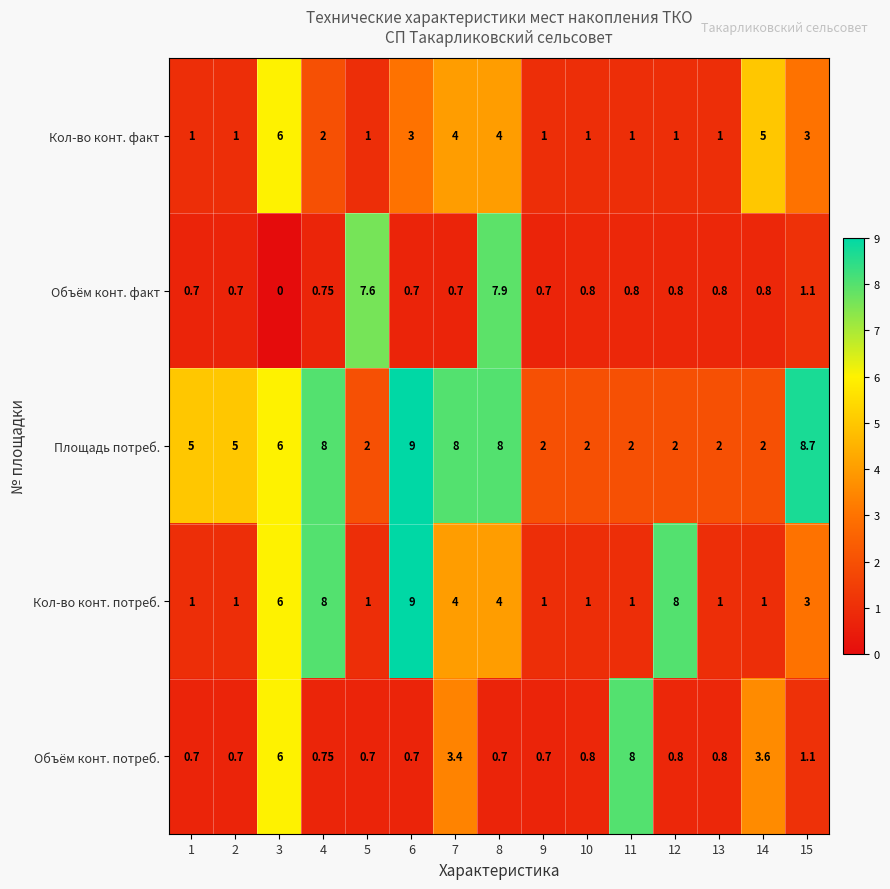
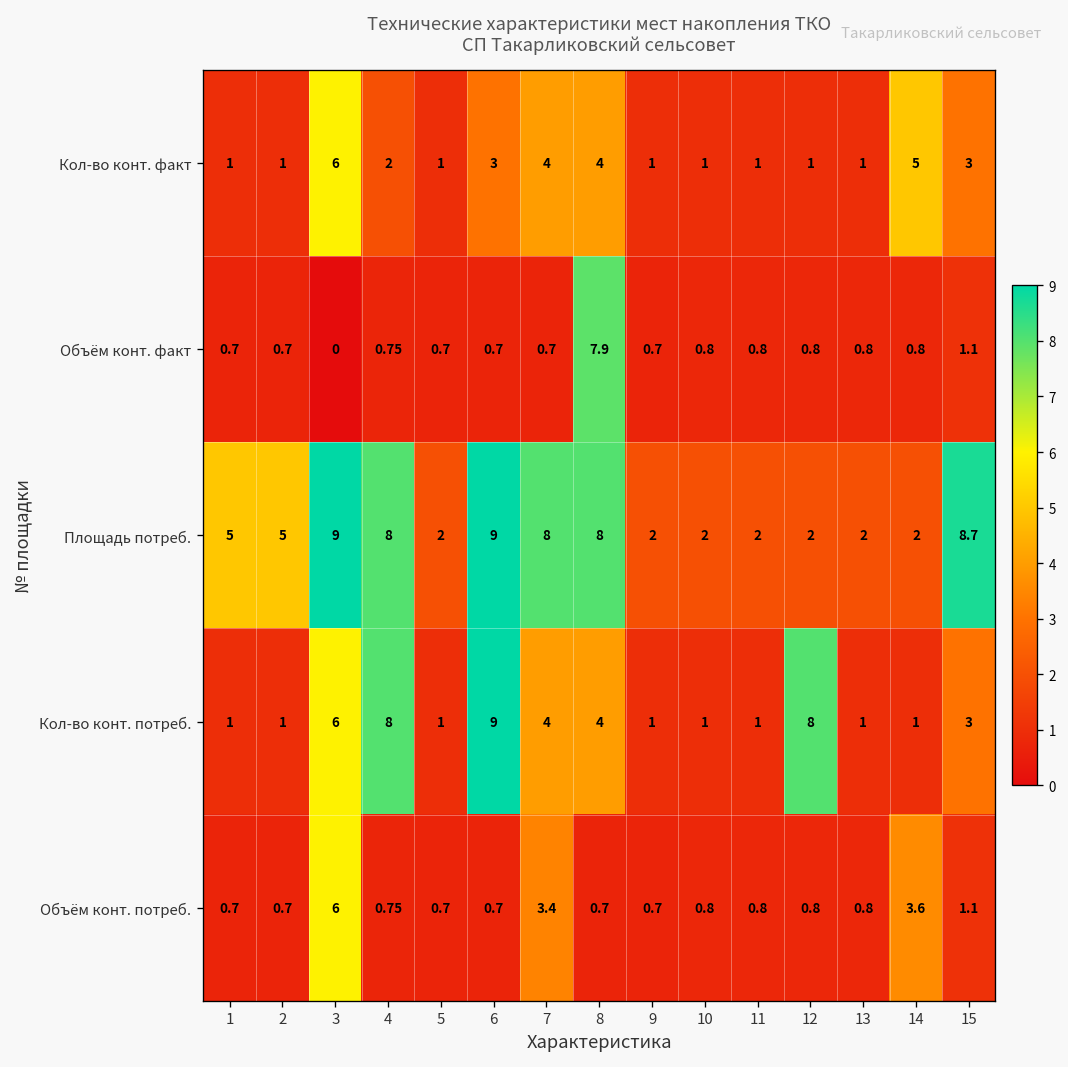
  {
    "Кол-во конт. факт": {
      "1": 1,
      "2": 1,
      "3": 6,
      "4": 2,
      "5": 1,
      "6": 3,
      "7": 4,
      "8": 4,
      "9": 1,
      "10": 1,
      "11": 1,
      "12": 1,
      "13": 1,
      "14": 5,
      "15": 3
    },
    "Объём конт. факт": {
      "1": 0.7,
      "2": 0.7,
      "3": 0,
      "4": 0.75,
-     "5": 7.6,
+     "5": 0.7,
      "6": 0.7,
      "7": 0.7,
      "8": 7.9,
      "9": 0.7,
      "10": 0.8,
      "11": 0.8,
      "12": 0.8,
      "13": 0.8,
      "14": 0.8,
      "15": 1.1
    },
    "Площадь потреб.": {
      "1": 5,
      "2": 5,
-     "3": 6,
+     "3": 9,
      "4": 8,
      "5": 2,
      "6": 9,
      "7": 8,
      "8": 8,
      "9": 2,
      "10": 2,
      "11": 2,
      "12": 2,
      "13": 2,
      "14": 2,
      "15": 8.7
    },
    "Кол-во конт. потреб.": {
      "1": 1,
      "2": 1,
      "3": 6,
      "4": 8,
      "5": 1,
      "6": 9,
      "7": 4,
      "8": 4,
      "9": 1,
      "10": 1,
      "11": 1,
      "12": 8,
      "13": 1,
      "14": 1,
      "15": 3
    },
    "Объём конт. потреб.": {
      "1": 0.7,
      "2": 0.7,
      "3": 6,
      "4": 0.75,
      "5": 0.7,
      "6": 0.7,
      "7": 3.4,
      "8": 0.7,
      "9": 0.7,
      "10": 0.8,
-     "11": 8,
+     "11": 0.8,
      "12": 0.8,
      "13": 0.8,
      "14": 3.6,
      "15": 1.1
    }
  }
